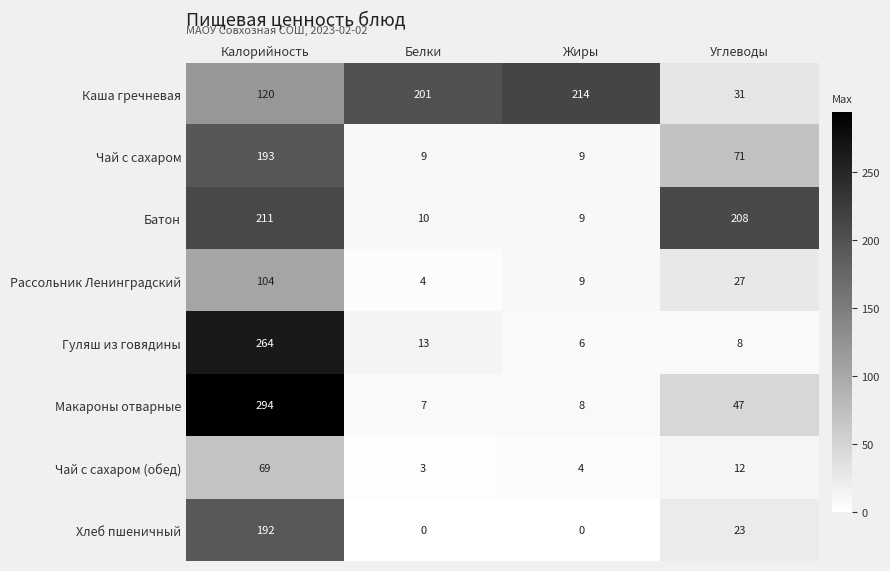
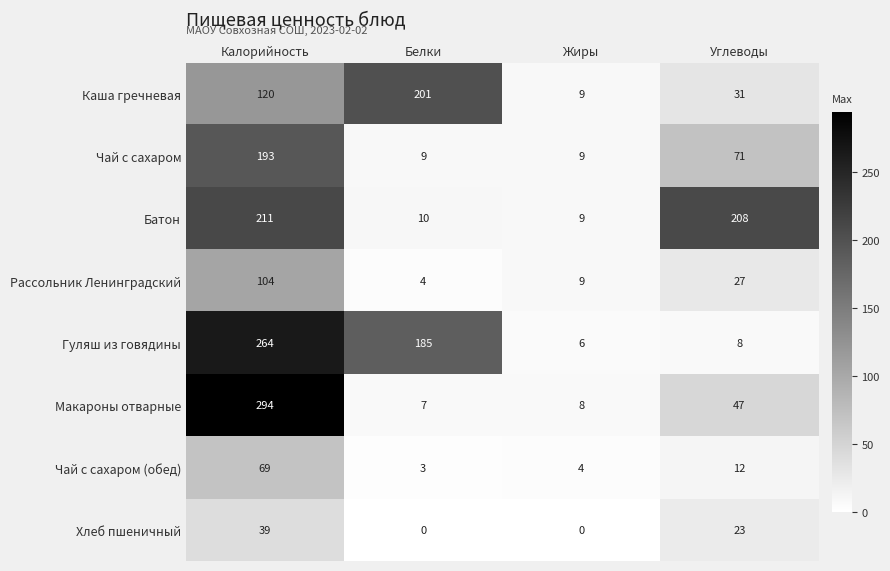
  {
    "Каша гречневая": {
      "Калорийность": 120,
      "Белки": 201,
-     "Жиры": 214,
+     "Жиры": 9,
      "Углеводы": 31
    },
    "Чай с сахаром": {
      "Калорийность": 193,
      "Белки": 9,
      "Жиры": 9,
      "Углеводы": 71
    },
    "Батон": {
      "Калорийность": 211,
      "Белки": 10,
      "Жиры": 9,
      "Углеводы": 208
    },
    "Рассольник Ленинградский": {
      "Калорийность": 104,
      "Белки": 4,
      "Жиры": 9,
      "Углеводы": 27
    },
    "Гуляш из говядины": {
      "Калорийность": 264,
-     "Белки": 13,
+     "Белки": 185,
      "Жиры": 6,
      "Углеводы": 8
    },
    "Макароны отварные": {
      "Калорийность": 294,
      "Белки": 7,
      "Жиры": 8,
      "Углеводы": 47
    },
    "Чай с сахаром (обед)": {
      "Калорийность": 69,
      "Белки": 3,
      "Жиры": 4,
      "Углеводы": 12
    },
    "Хлеб пшеничный": {
-     "Калорийность": 192,
+     "Калорийность": 39,
      "Белки": 0,
      "Жиры": 0,
      "Углеводы": 23
    }
  }
